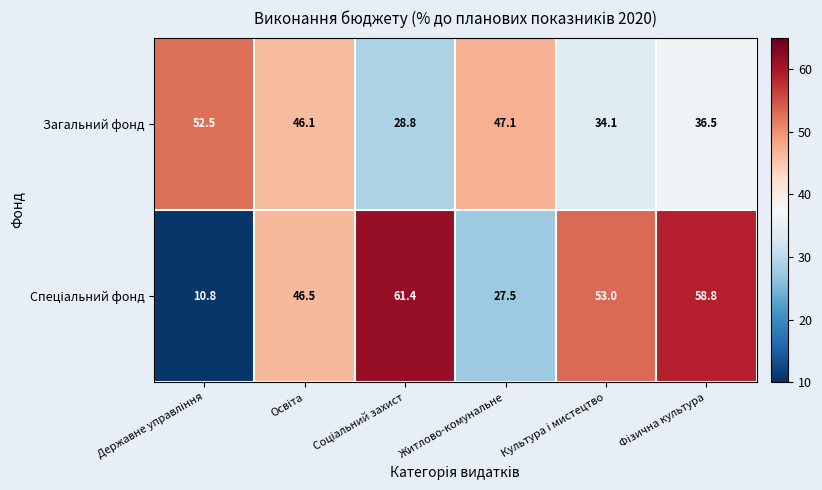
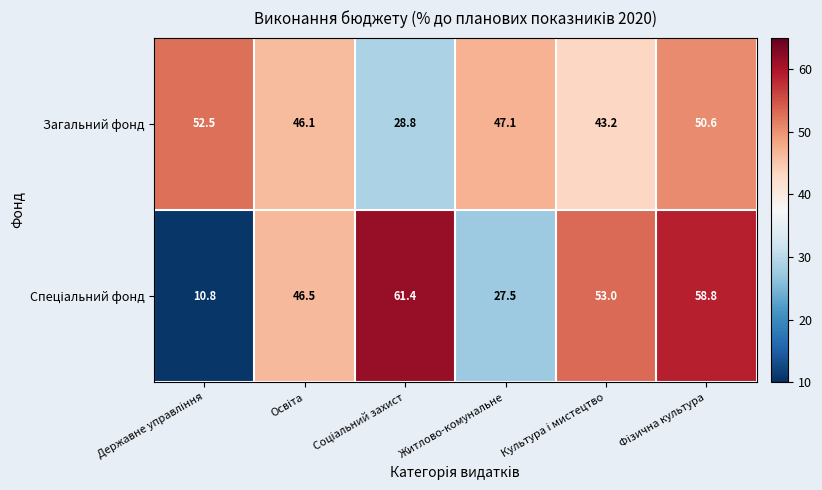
  {
    "Загальний фонд": {
      "Державне управління": 52.5,
      "Освіта": 46.1,
      "Соціальний захист": 28.8,
      "Житлово-комунальне": 47.1,
-     "Культура і мистецтво": 34.1,
-     "Фізична культура": 36.5
+     "Культура і мистецтво": 43.2,
+     "Фізична культура": 50.6
    },
    "Спеціальний фонд": {
      "Державне управління": 10.8,
      "Освіта": 46.5,
      "Соціальний захист": 61.4,
      "Житлово-комунальне": 27.5,
      "Культура і мистецтво": 53.0,
      "Фізична культура": 58.8
    }
  }
